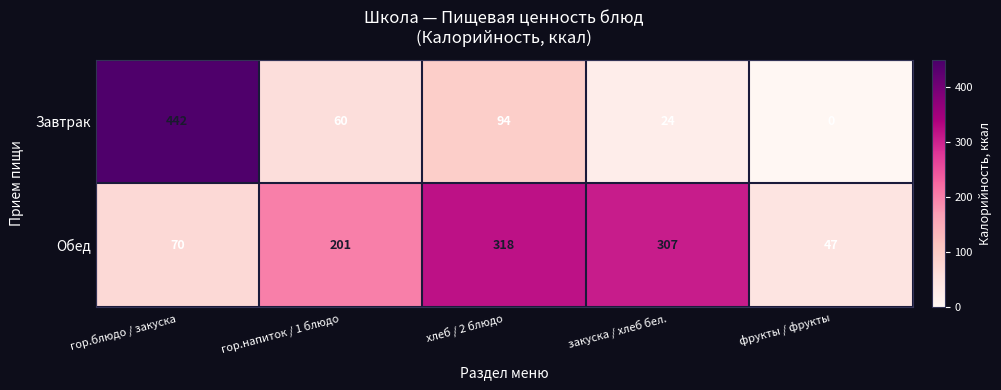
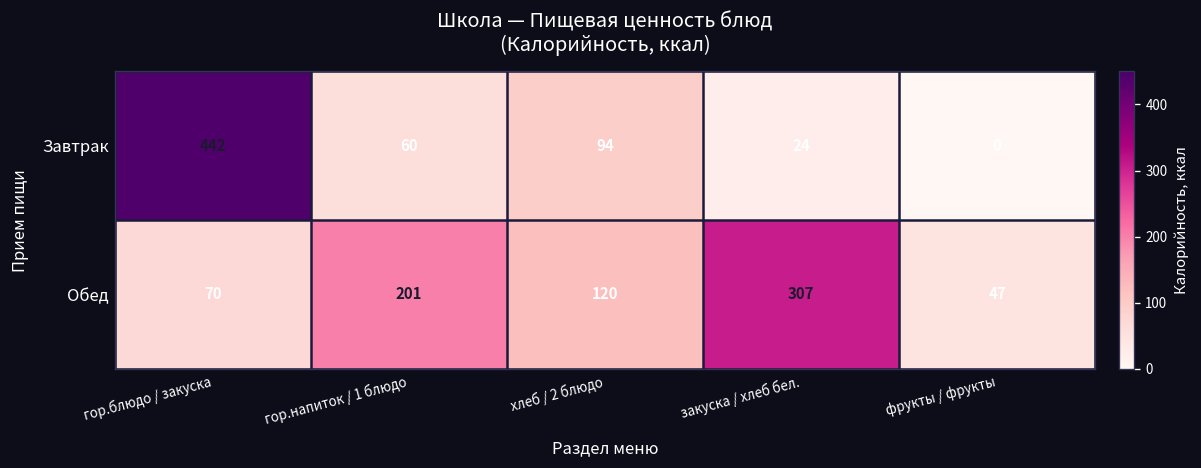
  {
    "Завтрак": {
      "гор.блюдо / закуска": 442,
      "хлеб / 2 блюдо": 94
    },
    "Обед": {
      "гор.напиток / 1 блюдо": 201,
-     "хлеб / 2 блюдо": 318,
+     "хлеб / 2 блюдо": 120,
      "закуска / хлеб бел.": 307
    }
  }
